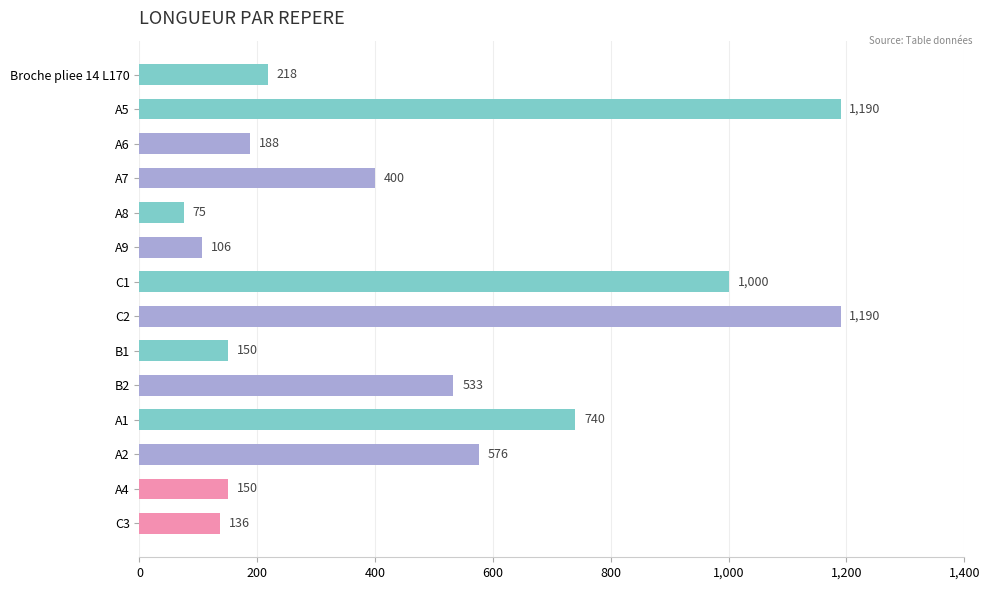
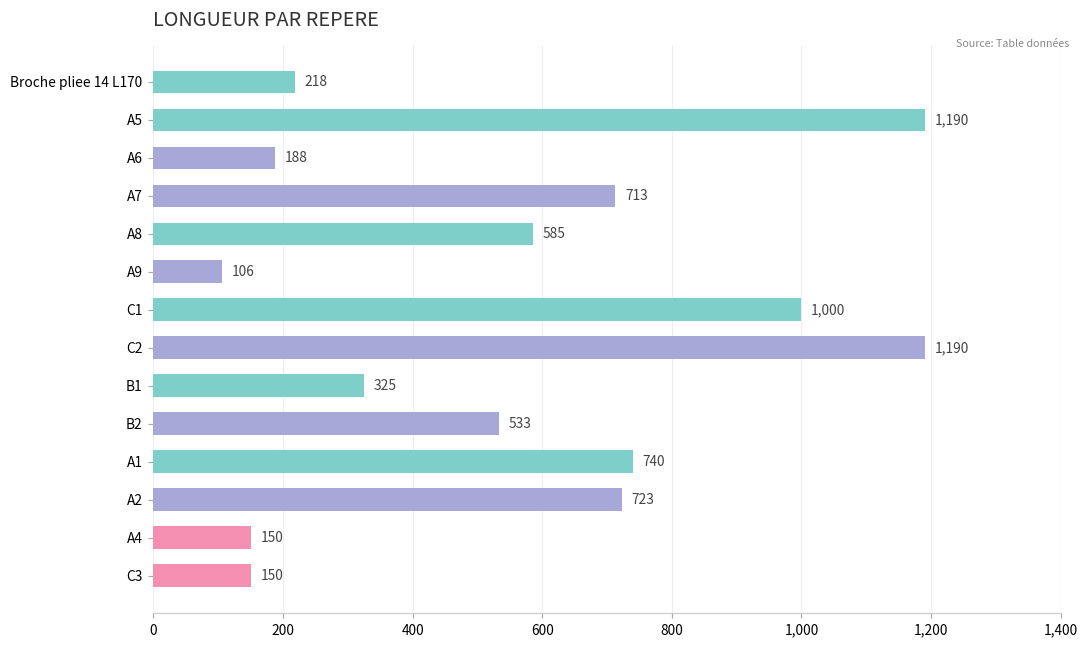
  {
    "Broche pliee 14 L170": "218",
    "A5": "1,190",
    "A6": "188",
-   "A7": "400",
-   "A8": "75",
+   "A7": "713",
+   "A8": "585",
    "A9": "106",
    "C1": "1,000",
    "C2": "1,190",
-   "B1": "150",
+   "B1": "325",
    "B2": "533",
    "A1": "740",
-   "A2": "576",
+   "A2": "723",
    "A4": "150",
-   "C3": "136"
+   "C3": "150"
  }
